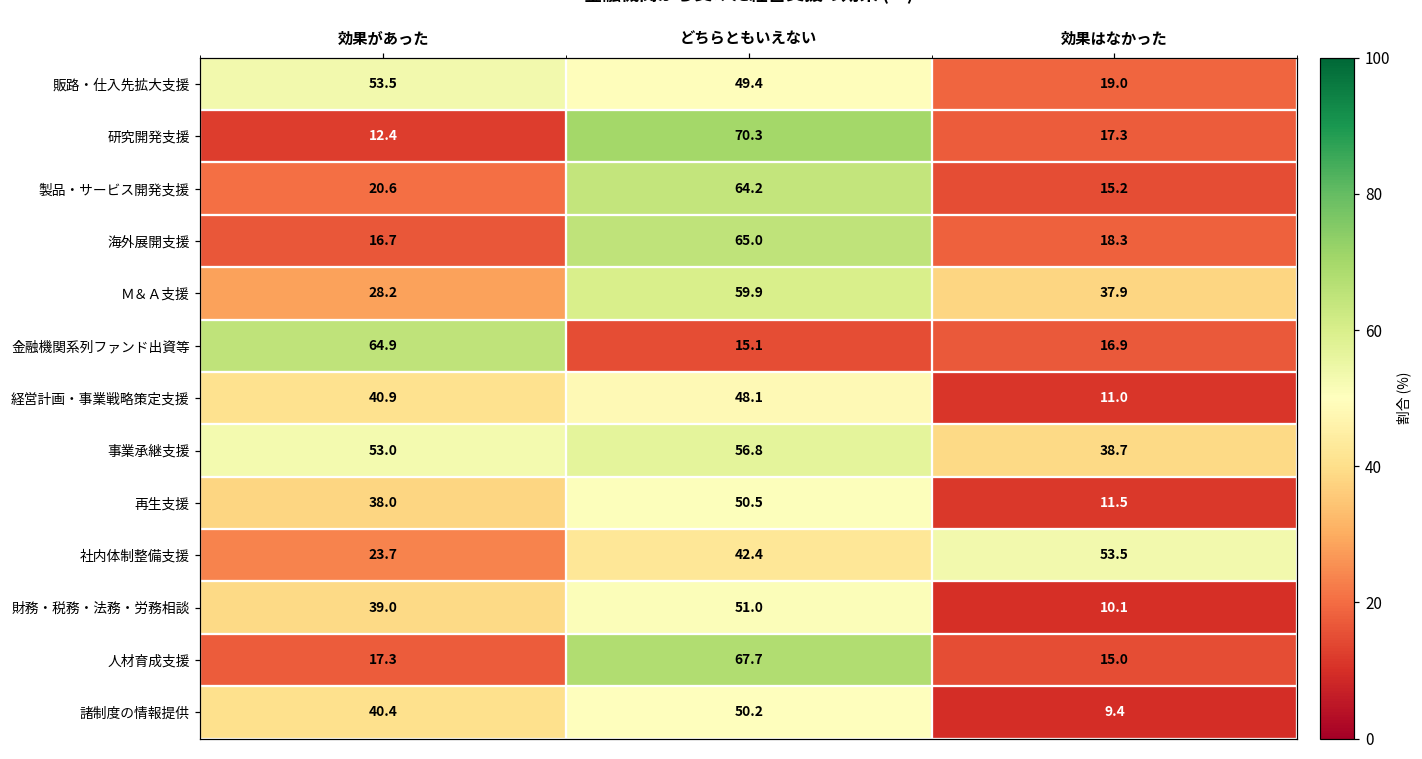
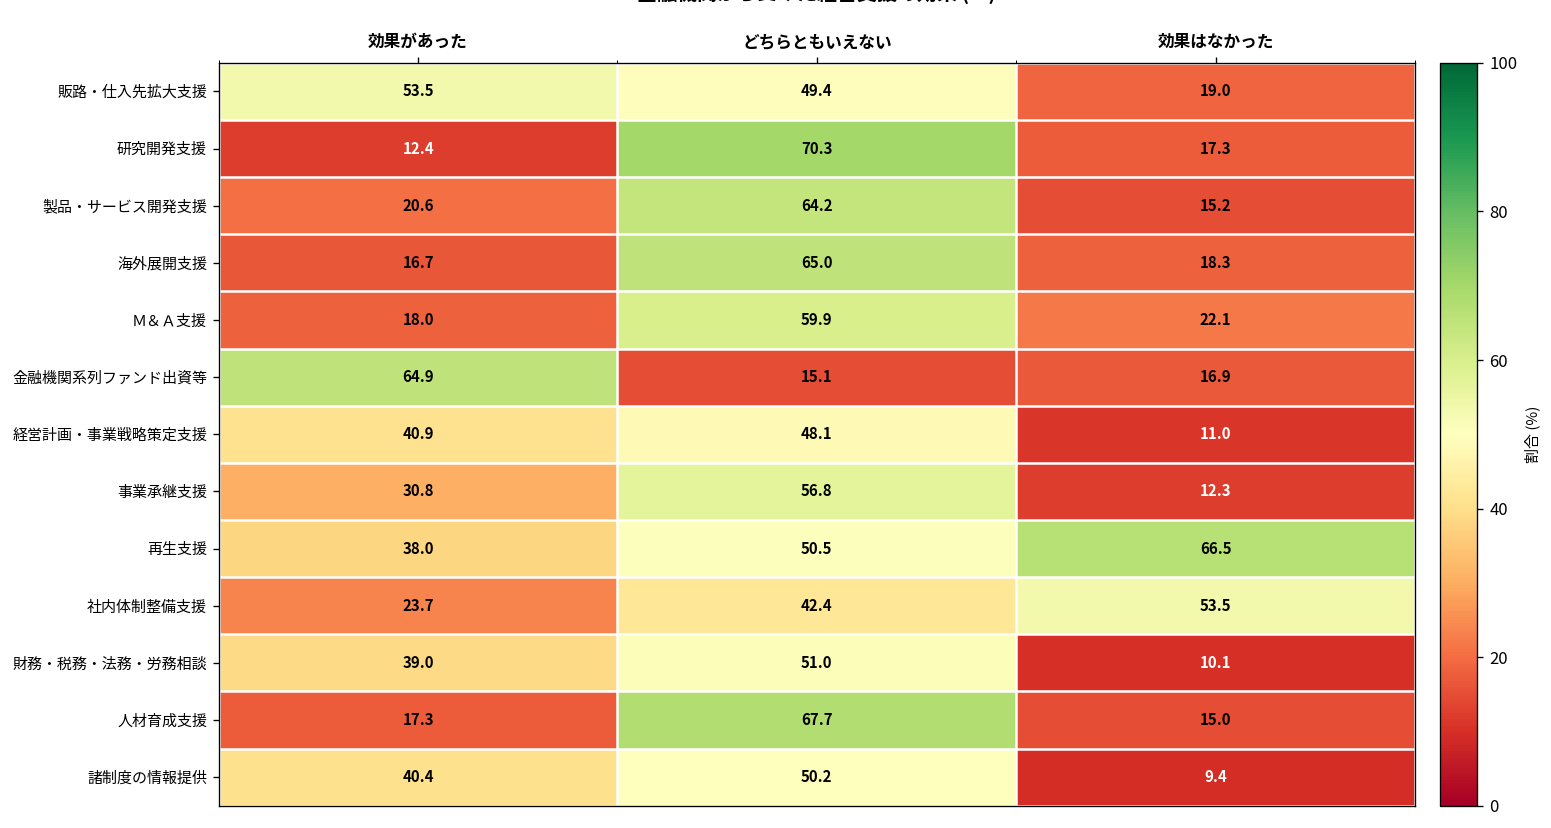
  {
    "販路・仕入先拡大支援": {
      "効果があった": 53.5,
      "どちらともいえない": 49.4,
      "効果はなかった": 19.0
    },
    "研究開発支援": {
      "効果があった": 12.4,
      "どちらともいえない": 70.3,
      "効果はなかった": 17.3
    },
    "製品・サービス開発支援": {
      "効果があった": 20.6,
      "どちらともいえない": 64.2,
      "効果はなかった": 15.2
    },
    "海外展開支援": {
      "効果があった": 16.7,
      "どちらともいえない": 65.0,
      "効果はなかった": 18.3
    },
    "Ｍ＆Ａ支援": {
-     "効果があった": 28.2,
+     "効果があった": 18.0,
      "どちらともいえない": 59.9,
-     "効果はなかった": 37.9
+     "効果はなかった": 22.1
    },
    "金融機関系列ファンド出資等": {
      "効果があった": 64.9,
      "どちらともいえない": 15.1,
      "効果はなかった": 16.9
    },
    "経営計画・事業戦略策定支援": {
      "効果があった": 40.9,
      "どちらともいえない": 48.1,
      "効果はなかった": 11.0
    },
    "事業承継支援": {
-     "効果があった": 53.0,
+     "効果があった": 30.8,
      "どちらともいえない": 56.8,
-     "効果はなかった": 38.7
+     "効果はなかった": 12.3
    },
    "再生支援": {
      "効果があった": 38.0,
      "どちらともいえない": 50.5,
-     "効果はなかった": 11.5
+     "効果はなかった": 66.5
    },
    "社内体制整備支援": {
      "効果があった": 23.7,
      "どちらともいえない": 42.4,
      "効果はなかった": 53.5
    },
    "財務・税務・法務・労務相談": {
      "効果があった": 39.0,
      "どちらともいえない": 51.0,
      "効果はなかった": 10.1
    },
    "人材育成支援": {
      "効果があった": 17.3,
      "どちらともいえない": 67.7,
      "効果はなかった": 15.0
    },
    "諸制度の情報提供": {
      "効果があった": 40.4,
      "どちらともいえない": 50.2,
      "効果はなかった": 9.4
    }
  }
